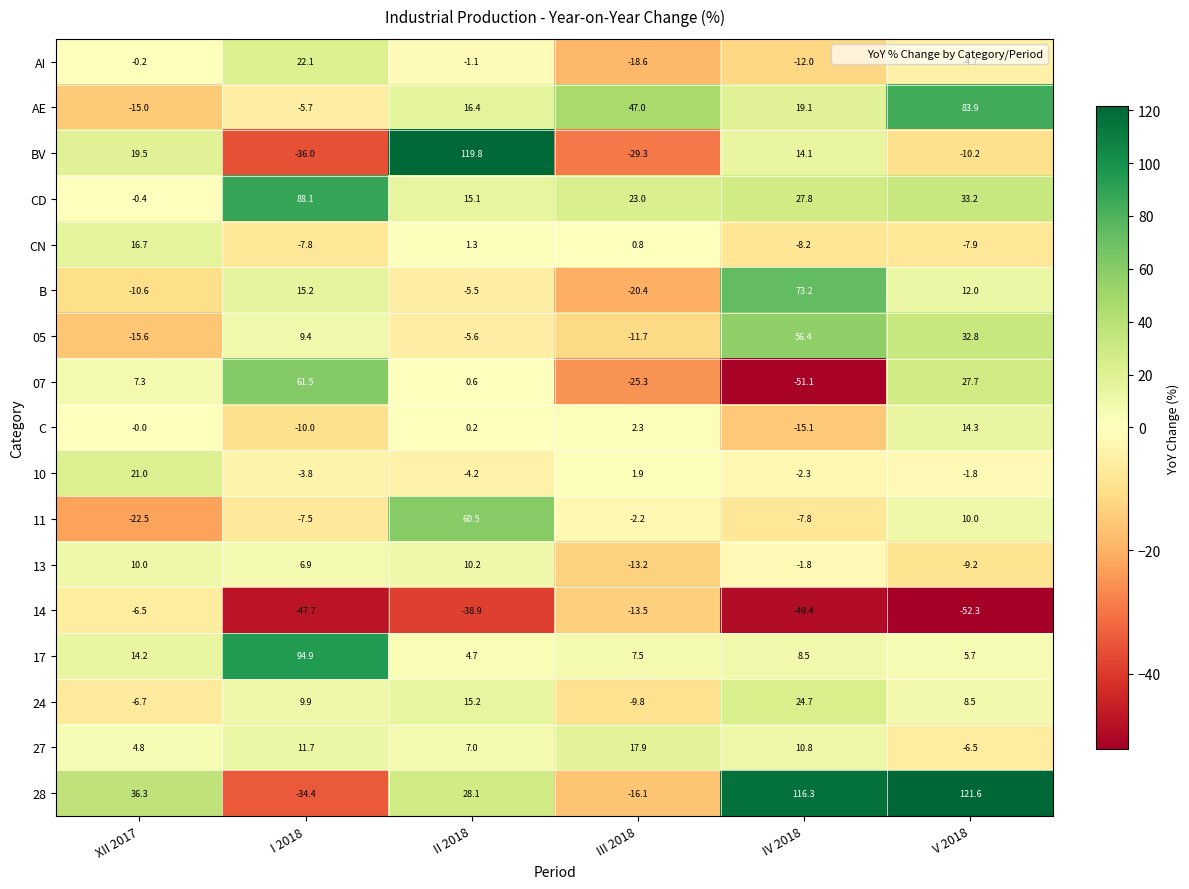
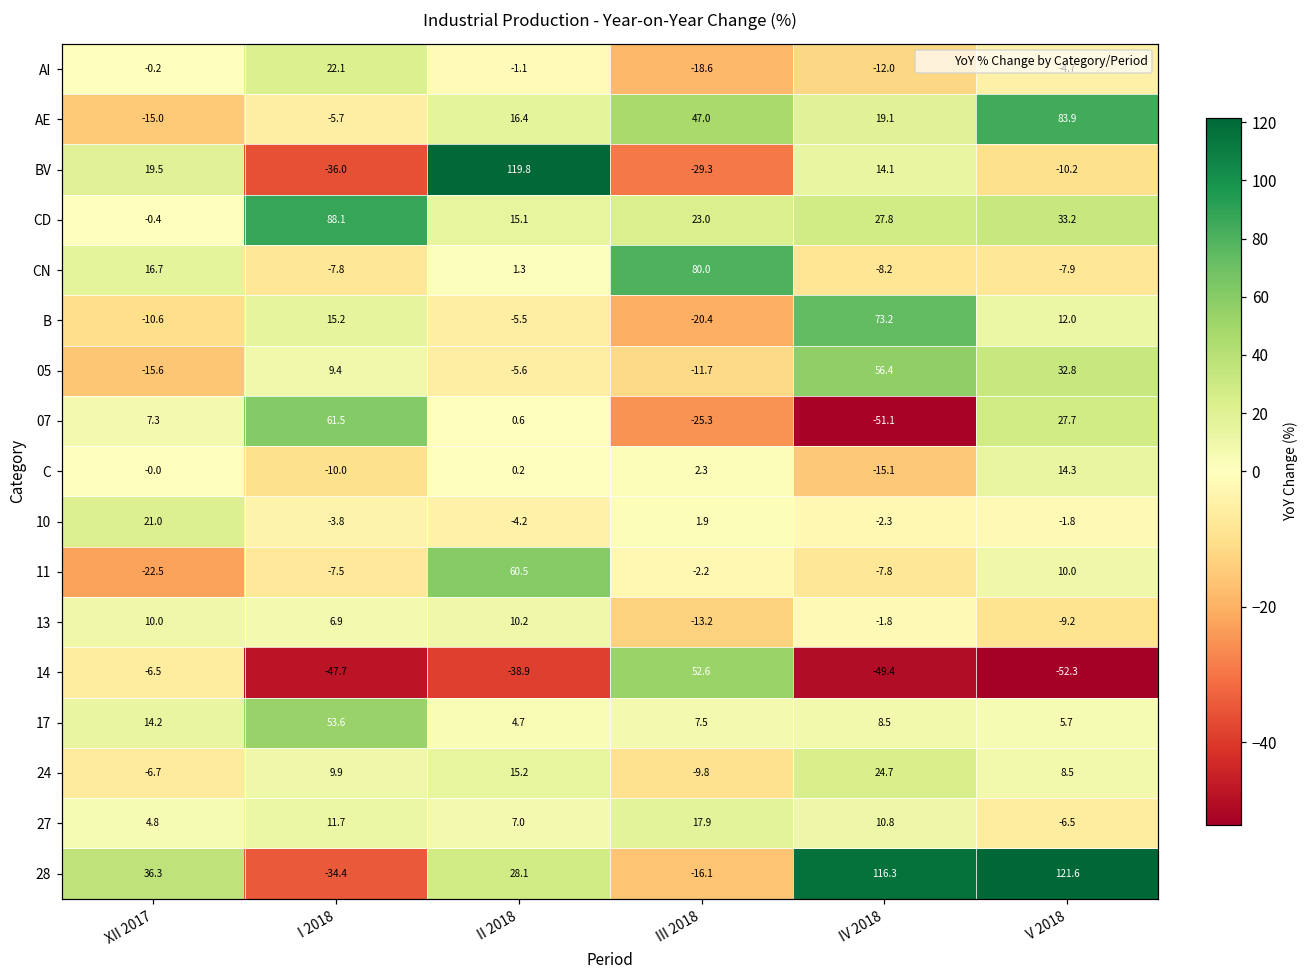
  {
    "AI": {
      "XII 2017": -0.2,
      "I 2018": 22.1,
      "II 2018": -1.1,
      "III 2018": -18.6,
      "IV 2018": -12.0
    },
    "AE": {
      "XII 2017": -15.0,
      "I 2018": -5.7,
      "II 2018": 16.4,
      "III 2018": 47.0,
      "IV 2018": 19.1,
      "V 2018": 83.9
    },
    "BV": {
      "XII 2017": 19.5,
      "I 2018": -36.0,
      "II 2018": 119.8,
      "III 2018": -29.3,
      "IV 2018": 14.1,
      "V 2018": -10.2
    },
    "CD": {
      "XII 2017": -0.4,
      "I 2018": 88.1,
      "II 2018": 15.1,
      "III 2018": 23.0,
      "IV 2018": 27.8,
      "V 2018": 33.2
    },
    "CN": {
      "XII 2017": 16.7,
      "I 2018": -7.8,
      "II 2018": 1.3,
-     "III 2018": 0.8,
+     "III 2018": 80.0,
      "IV 2018": -8.2,
      "V 2018": -7.9
    },
    "B": {
      "XII 2017": -10.6,
      "I 2018": 15.2,
      "II 2018": -5.5,
      "III 2018": -20.4,
      "IV 2018": 73.2,
      "V 2018": 12.0
    },
    "05": {
      "XII 2017": -15.6,
      "I 2018": 9.4,
      "II 2018": -5.6,
      "III 2018": -11.7,
      "IV 2018": 56.4,
      "V 2018": 32.8
    },
    "07": {
      "XII 2017": 7.3,
      "I 2018": 61.5,
      "II 2018": 0.6,
      "III 2018": -25.3,
      "IV 2018": -51.1,
      "V 2018": 27.7
    },
    "C": {
      "XII 2017": -0.0,
      "I 2018": -10.0,
      "II 2018": 0.2,
      "III 2018": 2.3,
      "IV 2018": -15.1,
      "V 2018": 14.3
    },
    "10": {
      "XII 2017": 21.0,
      "I 2018": -3.8,
      "II 2018": -4.2,
      "III 2018": 1.9,
      "IV 2018": -2.3,
      "V 2018": -1.8
    },
    "11": {
      "XII 2017": -22.5,
      "I 2018": -7.5,
      "II 2018": 60.5,
      "III 2018": -2.2,
      "IV 2018": -7.8,
      "V 2018": 10.0
    },
    "13": {
      "XII 2017": 10.0,
      "I 2018": 6.9,
      "II 2018": 10.2,
      "III 2018": -13.2,
      "IV 2018": -1.8,
      "V 2018": -9.2
    },
    "14": {
      "XII 2017": -6.5,
      "I 2018": -47.7,
      "II 2018": -38.9,
-     "III 2018": -13.5,
+     "III 2018": 52.6,
      "IV 2018": -49.4,
      "V 2018": -52.3
    },
    "17": {
      "XII 2017": 14.2,
-     "I 2018": 94.9,
+     "I 2018": 53.6,
      "II 2018": 4.7,
      "III 2018": 7.5,
      "IV 2018": 8.5,
      "V 2018": 5.7
    },
    "24": {
      "XII 2017": -6.7,
      "I 2018": 9.9,
      "II 2018": 15.2,
      "III 2018": -9.8,
      "IV 2018": 24.7,
      "V 2018": 8.5
    },
    "27": {
      "XII 2017": 4.8,
      "I 2018": 11.7,
      "II 2018": 7.0,
      "III 2018": 17.9,
      "IV 2018": 10.8,
      "V 2018": -6.5
    },
    "28": {
      "XII 2017": 36.3,
      "I 2018": -34.4,
      "II 2018": 28.1,
      "III 2018": -16.1,
      "IV 2018": 116.3,
      "V 2018": 121.6
    }
  }
